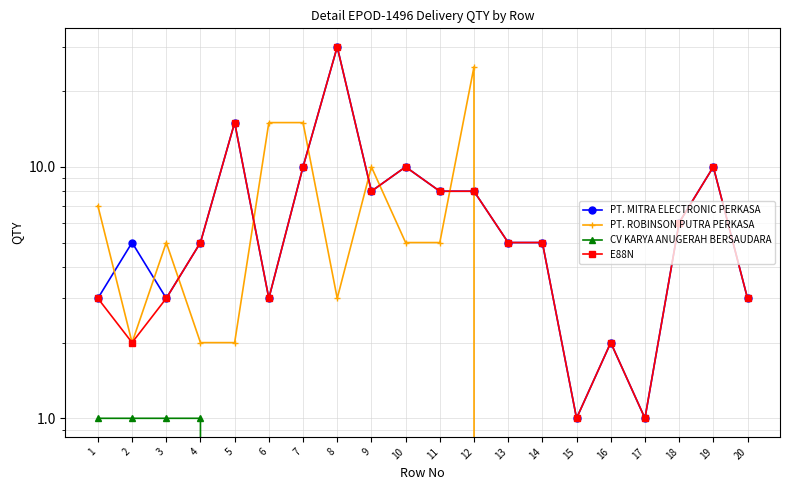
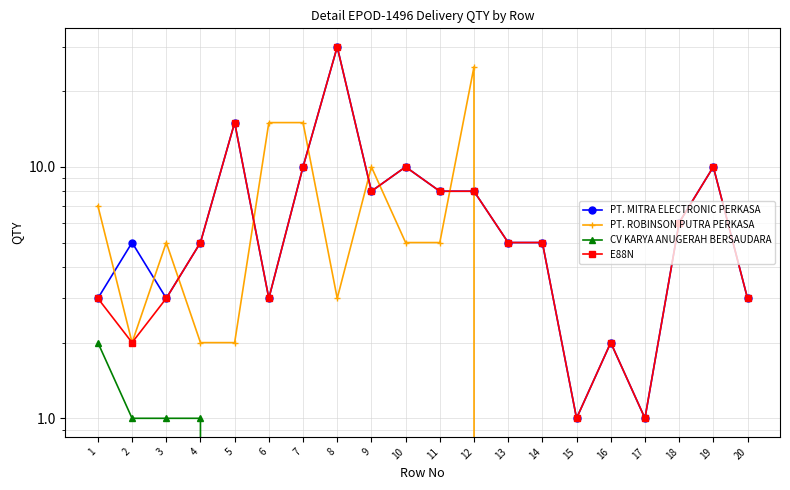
  {
    "PT. MITRA ELECTRONIC PERKASA": {
      "2": 5
    },
    "PT. ROBINSON PUTRA PERKASA": {
      "1": 7,
      "3": 5,
      "4": 2,
      "5": 2,
      "6": 15,
      "7": 15,
      "8": 3,
      "9": 10,
      "10": 5,
      "11": 5,
      "12": 25
    },
    "CV KARYA ANUGERAH BERSAUDARA": {
-     "1": 1,
+     "1": 2,
      "2": 1,
      "3": 1,
      "4": 1
    }
  }
